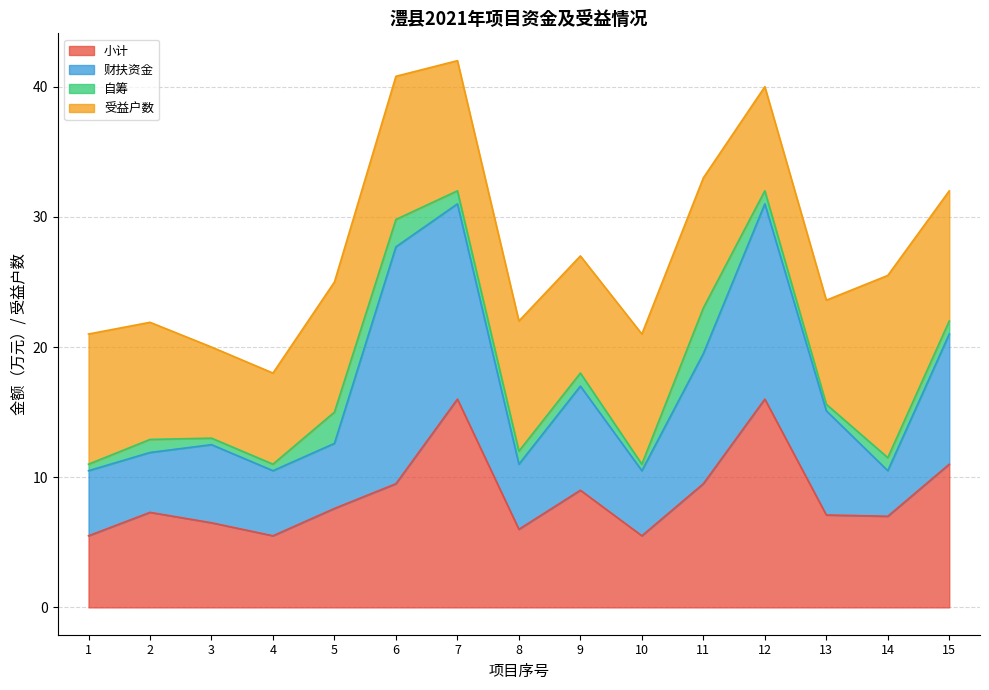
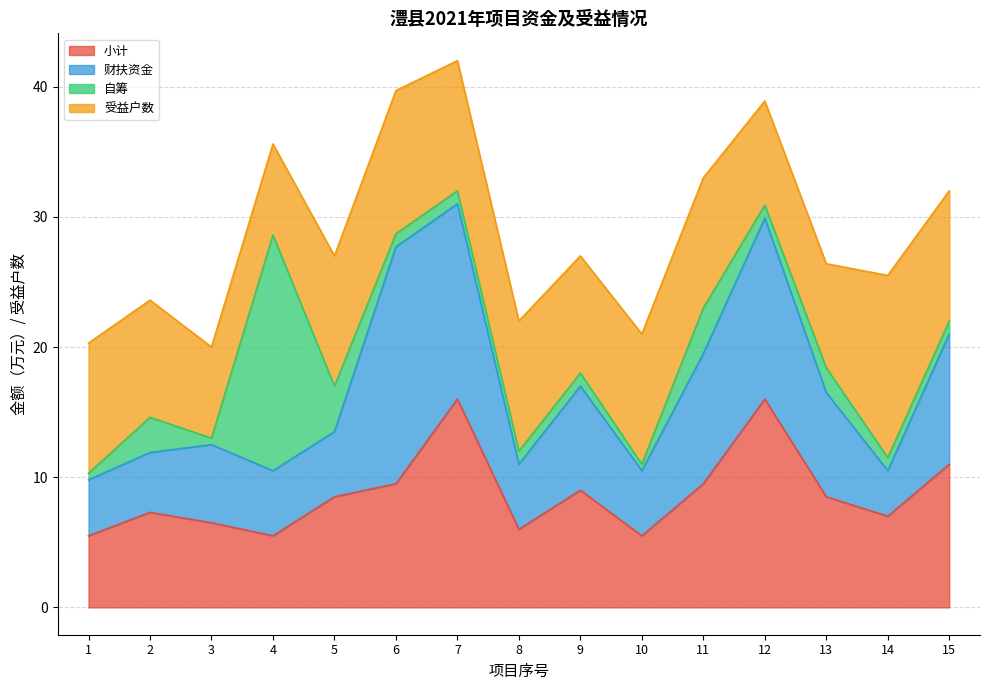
  {
    "小计": {
      "1": 5.5,
      "2": 7.3,
      "3": 6.5,
      "4": 5.5,
-     "5": 7.6,
+     "5": 8.5,
      "6": 9.5,
      "7": 16.0,
      "8": 6.0,
      "9": 9.0,
      "10": 5.5,
      "11": 9.5,
      "12": 16.0,
-     "13": 7.1,
+     "13": 8.5,
      "14": 7.0,
      "15": 11.0
    },
    "财扶资金": {
-     "1": 5.0,
+     "1": 4.3,
      "2": 4.6,
      "3": 6.0,
      "4": 5.0,
      "5": 5.0,
      "6": 18.2,
      "7": 15.0,
      "8": 5.0,
      "9": 8.0,
      "10": 5.0,
      "11": 10.0,
-     "12": 15.0,
+     "12": 13.9,
      "13": 8.0,
      "14": 3.5,
      "15": 10.0
    },
    "自筹": {
      "1": 0.5,
-     "2": 1.0,
+     "2": 2.7,
      "3": 0.5,
-     "4": 0.5,
-     "5": 2.4,
-     "6": 2.1,
+     "4": 18.1,
+     "5": 3.5,
+     "6": 1.0,
      "7": 1.0,
      "8": 1.0,
      "9": 1.0,
      "10": 0.5,
      "11": 3.5,
      "12": 1.0,
-     "13": 0.5,
+     "13": 1.9,
      "14": 1.0,
      "15": 1.0
    },
    "受益户数": {
      "1": 10.0,
      "2": 9.0,
      "3": 7.0,
      "4": 7.0,
      "5": 10.0,
      "6": 11.0,
      "7": 10.0,
      "8": 10.0,
      "9": 9.0,
      "10": 10.0,
      "11": 10.0,
      "12": 8.0,
      "13": 8.0,
      "14": 14.0,
      "15": 10.0
    }
  }
